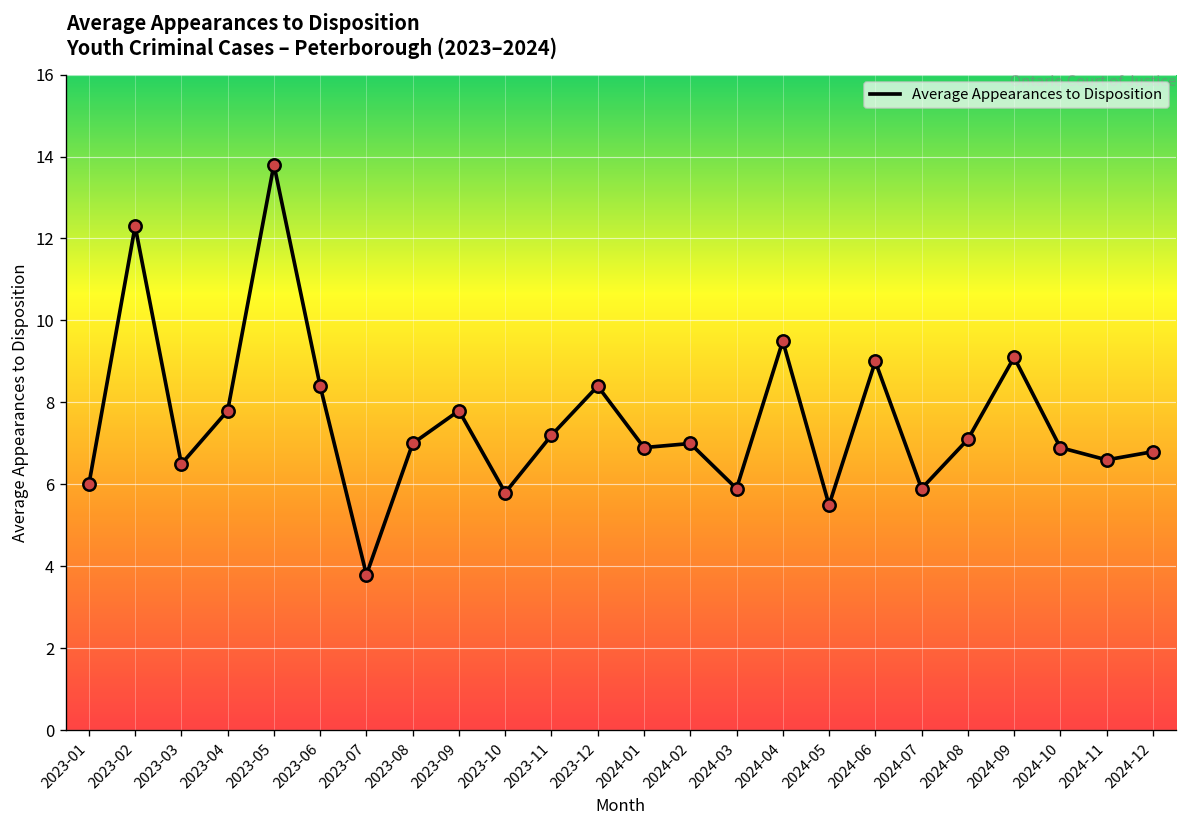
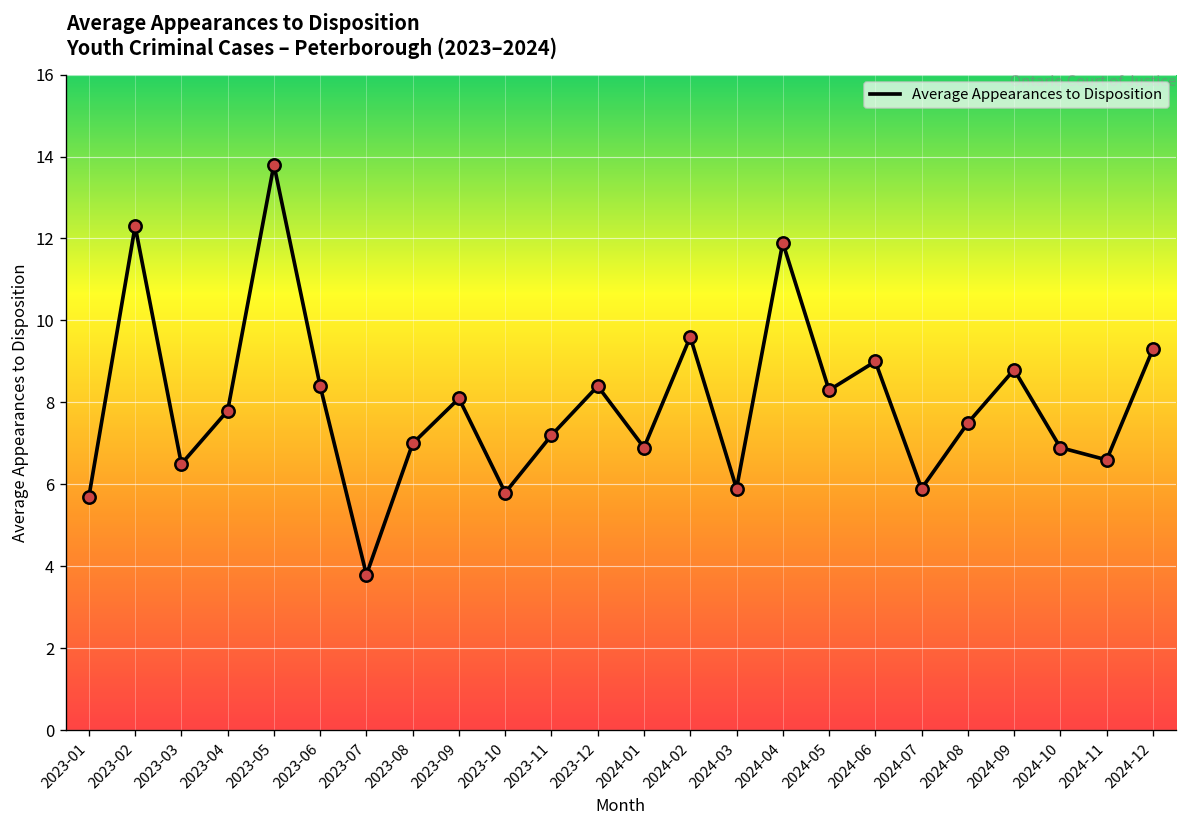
  {
-   "2023-01": 6.0,
+   "2023-01": 5.7,
    "2023-02": 12.3,
    "2023-03": 6.5,
    "2023-04": 7.8,
    "2023-05": 13.8,
    "2023-06": 8.4,
    "2023-07": 3.8,
    "2023-08": 7.0,
-   "2023-09": 7.8,
+   "2023-09": 8.1,
    "2023-10": 5.8,
    "2023-11": 7.2,
    "2023-12": 8.4,
    "2024-01": 6.9,
-   "2024-02": 7.0,
+   "2024-02": 9.6,
    "2024-03": 5.9,
-   "2024-04": 9.5,
-   "2024-05": 5.5,
+   "2024-04": 11.9,
+   "2024-05": 8.3,
    "2024-06": 9.0,
    "2024-07": 5.9,
-   "2024-08": 7.1,
-   "2024-09": 9.1,
+   "2024-08": 7.5,
+   "2024-09": 8.8,
    "2024-10": 6.9,
    "2024-11": 6.6,
-   "2024-12": 6.8
+   "2024-12": 9.3
  }
